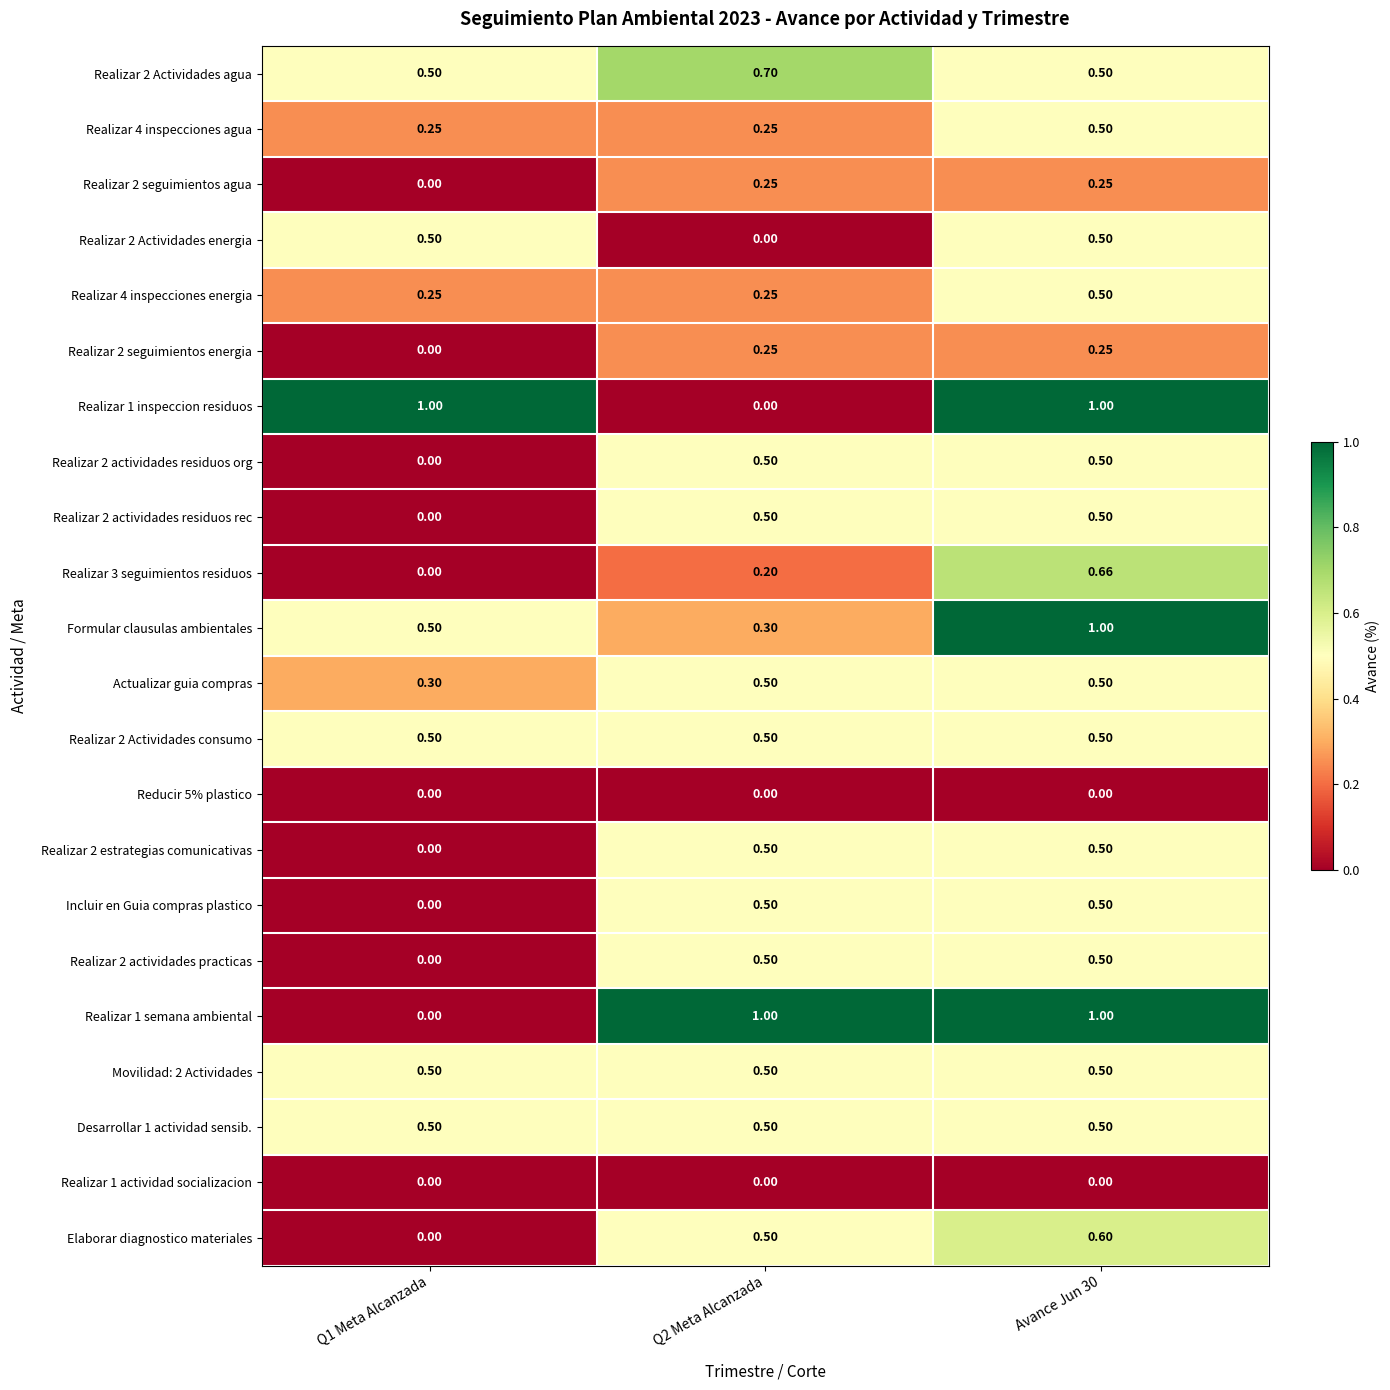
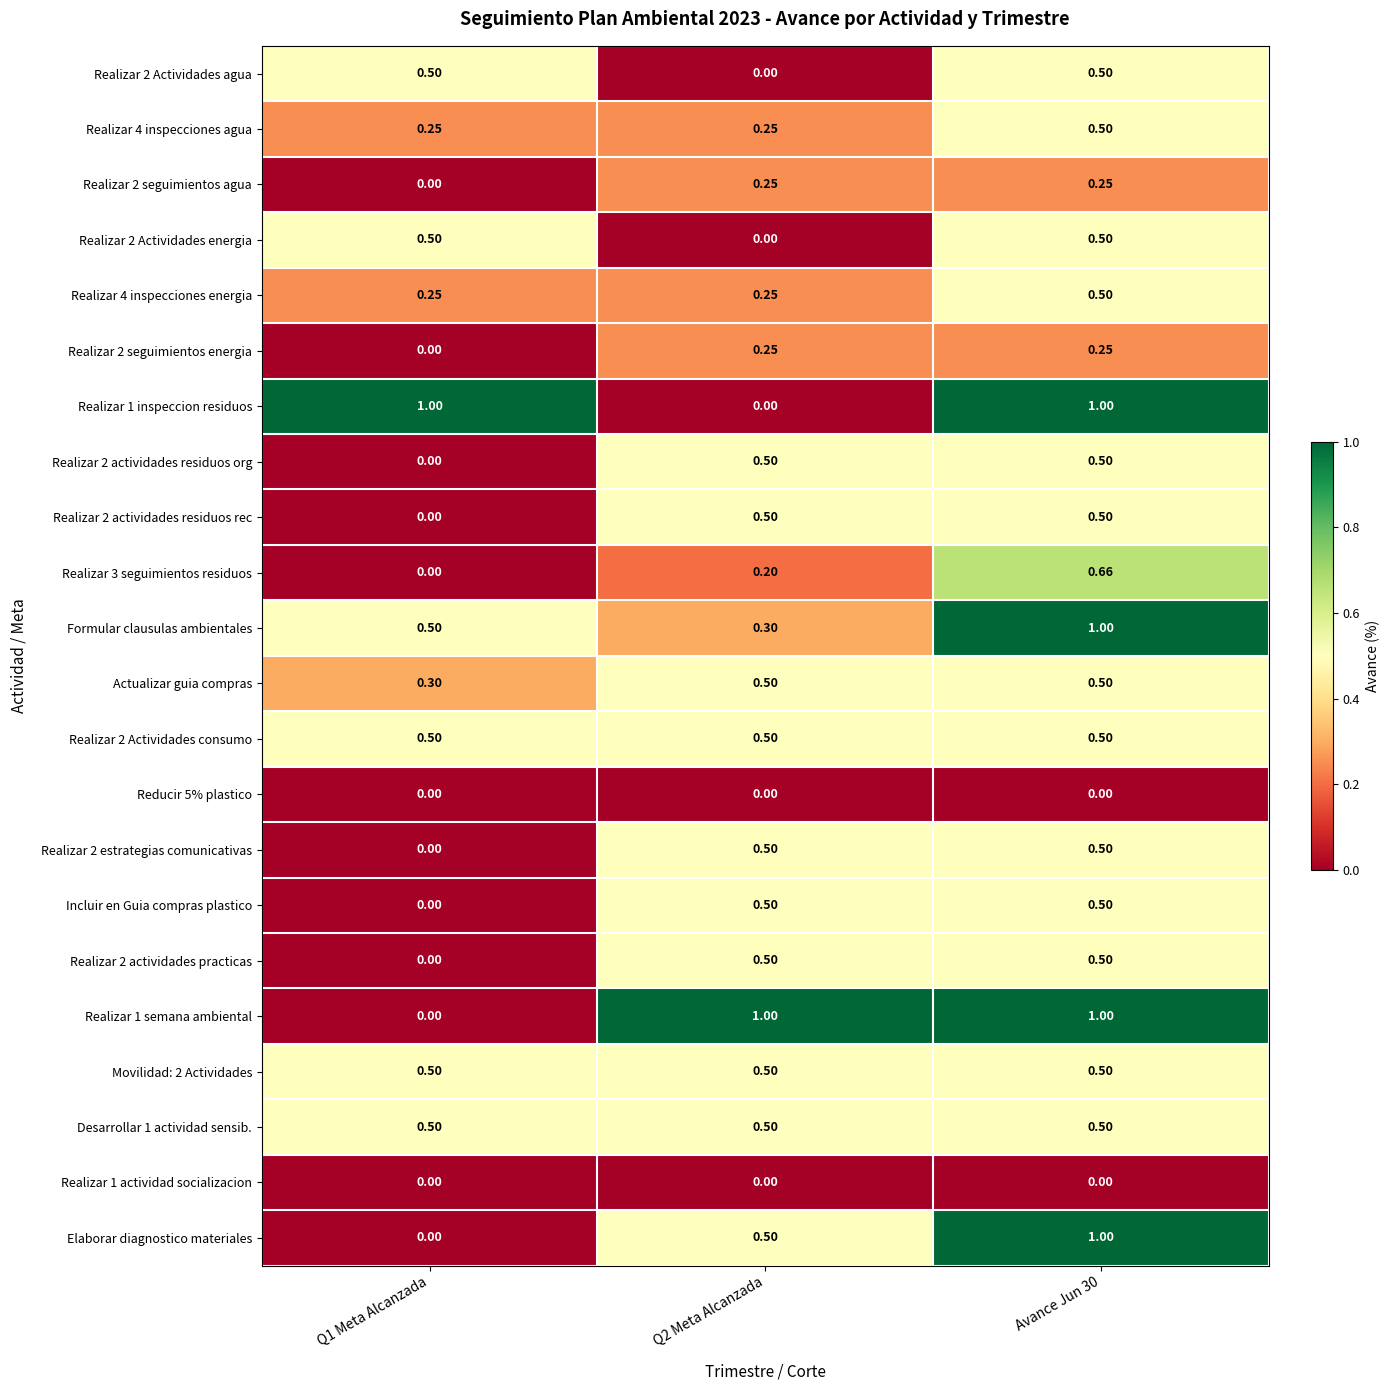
  {
    "Realizar 2 Actividades agua": {
      "Q1 Meta Alcanzada": 0.50,
-     "Q2 Meta Alcanzada": 0.70,
+     "Q2 Meta Alcanzada": 0.00,
      "Avance Jun 30": 0.50
    },
    "Realizar 4 inspecciones agua": {
      "Q1 Meta Alcanzada": 0.25,
      "Q2 Meta Alcanzada": 0.25,
      "Avance Jun 30": 0.50
    },
    "Realizar 2 seguimientos agua": {
      "Q1 Meta Alcanzada": 0.00,
      "Q2 Meta Alcanzada": 0.25,
      "Avance Jun 30": 0.25
    },
    "Realizar 2 Actividades energia": {
      "Q1 Meta Alcanzada": 0.50,
      "Q2 Meta Alcanzada": 0.00,
      "Avance Jun 30": 0.50
    },
    "Realizar 4 inspecciones energia": {
      "Q1 Meta Alcanzada": 0.25,
      "Q2 Meta Alcanzada": 0.25,
      "Avance Jun 30": 0.50
    },
    "Realizar 2 seguimientos energia": {
      "Q1 Meta Alcanzada": 0.00,
      "Q2 Meta Alcanzada": 0.25,
      "Avance Jun 30": 0.25
    },
    "Realizar 1 inspeccion residuos": {
      "Q1 Meta Alcanzada": 1.00,
      "Q2 Meta Alcanzada": 0.00,
      "Avance Jun 30": 1.00
    },
    "Realizar 2 actividades residuos org": {
      "Q1 Meta Alcanzada": 0.00,
      "Q2 Meta Alcanzada": 0.50,
      "Avance Jun 30": 0.50
    },
    "Realizar 2 actividades residuos rec": {
      "Q1 Meta Alcanzada": 0.00,
      "Q2 Meta Alcanzada": 0.50,
      "Avance Jun 30": 0.50
    },
    "Realizar 3 seguimientos residuos": {
      "Q1 Meta Alcanzada": 0.00,
      "Q2 Meta Alcanzada": 0.20,
      "Avance Jun 30": 0.66
    },
    "Formular clausulas ambientales": {
      "Q1 Meta Alcanzada": 0.50,
      "Q2 Meta Alcanzada": 0.30,
      "Avance Jun 30": 1.00
    },
    "Actualizar guia compras": {
      "Q1 Meta Alcanzada": 0.30,
      "Q2 Meta Alcanzada": 0.50,
      "Avance Jun 30": 0.50
    },
    "Realizar 2 Actividades consumo": {
      "Q1 Meta Alcanzada": 0.50,
      "Q2 Meta Alcanzada": 0.50,
      "Avance Jun 30": 0.50
    },
    "Reducir 5% plastico": {
      "Q1 Meta Alcanzada": 0.00,
      "Q2 Meta Alcanzada": 0.00,
      "Avance Jun 30": 0.00
    },
    "Realizar 2 estrategias comunicativas": {
      "Q1 Meta Alcanzada": 0.00,
      "Q2 Meta Alcanzada": 0.50,
      "Avance Jun 30": 0.50
    },
    "Incluir en Guia compras plastico": {
      "Q1 Meta Alcanzada": 0.00,
      "Q2 Meta Alcanzada": 0.50,
      "Avance Jun 30": 0.50
    },
    "Realizar 2 actividades practicas": {
      "Q1 Meta Alcanzada": 0.00,
      "Q2 Meta Alcanzada": 0.50,
      "Avance Jun 30": 0.50
    },
    "Realizar 1 semana ambiental": {
      "Q1 Meta Alcanzada": 0.00,
      "Q2 Meta Alcanzada": 1.00,
      "Avance Jun 30": 1.00
    },
    "Movilidad: 2 Actividades": {
      "Q1 Meta Alcanzada": 0.50,
      "Q2 Meta Alcanzada": 0.50,
      "Avance Jun 30": 0.50
    },
    "Desarrollar 1 actividad sensib.": {
      "Q1 Meta Alcanzada": 0.50,
      "Q2 Meta Alcanzada": 0.50,
      "Avance Jun 30": 0.50
    },
    "Realizar 1 actividad socializacion": {
      "Q1 Meta Alcanzada": 0.00,
      "Q2 Meta Alcanzada": 0.00,
      "Avance Jun 30": 0.00
    },
    "Elaborar diagnostico materiales": {
      "Q1 Meta Alcanzada": 0.00,
      "Q2 Meta Alcanzada": 0.50,
-     "Avance Jun 30": 0.60
+     "Avance Jun 30": 1.00
    }
  }
